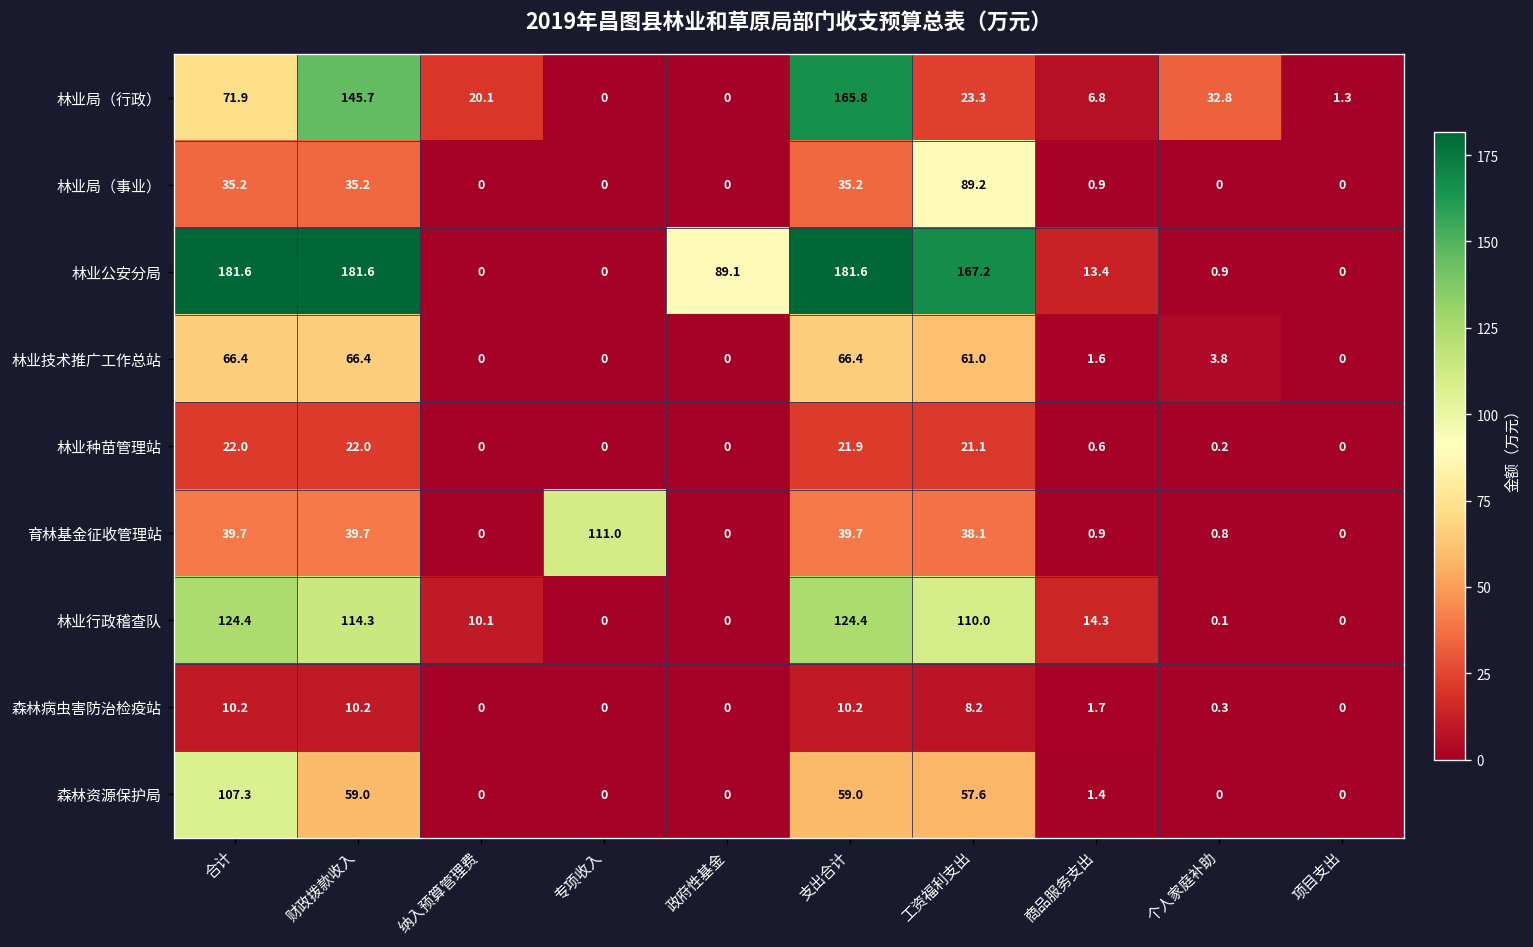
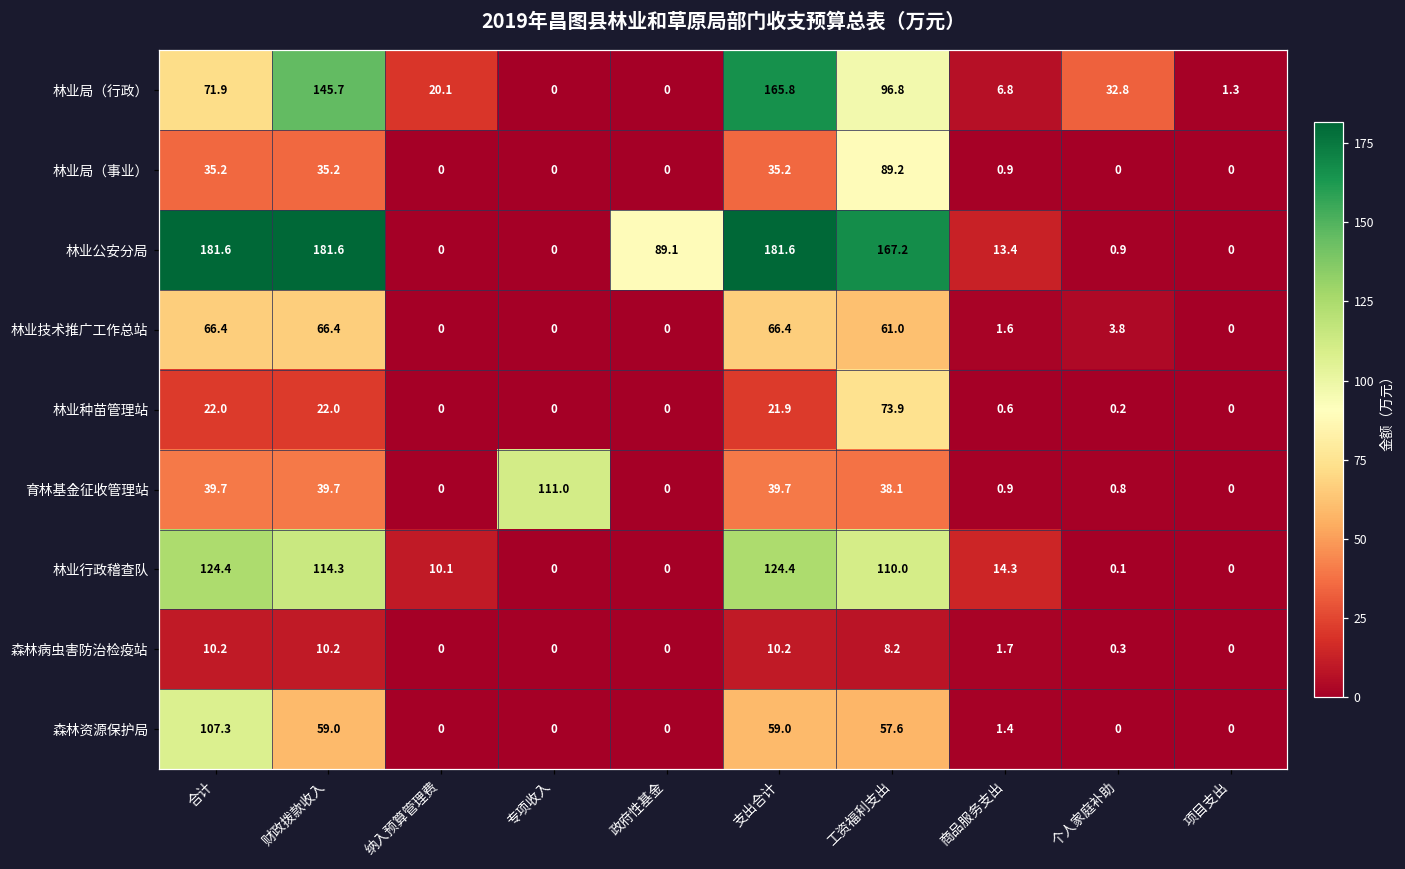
  {
    "林业局（行政）": {
      "合计": 71.9,
      "财政拨款收入": 145.7,
      "纳入预算管理费": 20.1,
      "专项收入": 0,
      "政府性基金": 0,
      "支出合计": 165.8,
-     "工资福利支出": 23.3,
+     "工资福利支出": 96.8,
      "商品服务支出": 6.8,
      "个人家庭补助": 32.8,
      "项目支出": 1.3
    },
    "林业局（事业）": {
      "合计": 35.2,
      "财政拨款收入": 35.2,
      "纳入预算管理费": 0,
      "专项收入": 0,
      "政府性基金": 0,
      "支出合计": 35.2,
      "工资福利支出": 89.2,
      "商品服务支出": 0.9,
      "个人家庭补助": 0,
      "项目支出": 0
    },
    "林业公安分局": {
      "合计": 181.6,
      "财政拨款收入": 181.6,
      "纳入预算管理费": 0,
      "专项收入": 0,
      "政府性基金": 89.1,
      "支出合计": 181.6,
      "工资福利支出": 167.2,
      "商品服务支出": 13.4,
      "个人家庭补助": 0.9,
      "项目支出": 0
    },
    "林业技术推广工作总站": {
      "合计": 66.4,
      "财政拨款收入": 66.4,
      "纳入预算管理费": 0,
      "专项收入": 0,
      "政府性基金": 0,
      "支出合计": 66.4,
      "工资福利支出": 61.0,
      "商品服务支出": 1.6,
      "个人家庭补助": 3.8,
      "项目支出": 0
    },
    "林业种苗管理站": {
      "合计": 22.0,
      "财政拨款收入": 22.0,
      "纳入预算管理费": 0,
      "专项收入": 0,
      "政府性基金": 0,
      "支出合计": 21.9,
-     "工资福利支出": 21.1,
+     "工资福利支出": 73.9,
      "商品服务支出": 0.6,
      "个人家庭补助": 0.2,
      "项目支出": 0
    },
    "育林基金征收管理站": {
      "合计": 39.7,
      "财政拨款收入": 39.7,
      "纳入预算管理费": 0,
      "专项收入": 111.0,
      "政府性基金": 0,
      "支出合计": 39.7,
      "工资福利支出": 38.1,
      "商品服务支出": 0.9,
      "个人家庭补助": 0.8,
      "项目支出": 0
    },
    "林业行政稽查队": {
      "合计": 124.4,
      "财政拨款收入": 114.3,
      "纳入预算管理费": 10.1,
      "专项收入": 0,
      "政府性基金": 0,
      "支出合计": 124.4,
      "工资福利支出": 110.0,
      "商品服务支出": 14.3,
      "个人家庭补助": 0.1,
      "项目支出": 0
    },
    "森林病虫害防治检疫站": {
      "合计": 10.2,
      "财政拨款收入": 10.2,
      "纳入预算管理费": 0,
      "专项收入": 0,
      "政府性基金": 0,
      "支出合计": 10.2,
      "工资福利支出": 8.2,
      "商品服务支出": 1.7,
      "个人家庭补助": 0.3,
      "项目支出": 0
    },
    "森林资源保护局": {
      "合计": 107.3,
      "财政拨款收入": 59.0,
      "纳入预算管理费": 0,
      "专项收入": 0,
      "政府性基金": 0,
      "支出合计": 59.0,
      "工资福利支出": 57.6,
      "商品服务支出": 1.4,
      "个人家庭补助": 0,
      "项目支出": 0
    }
  }
